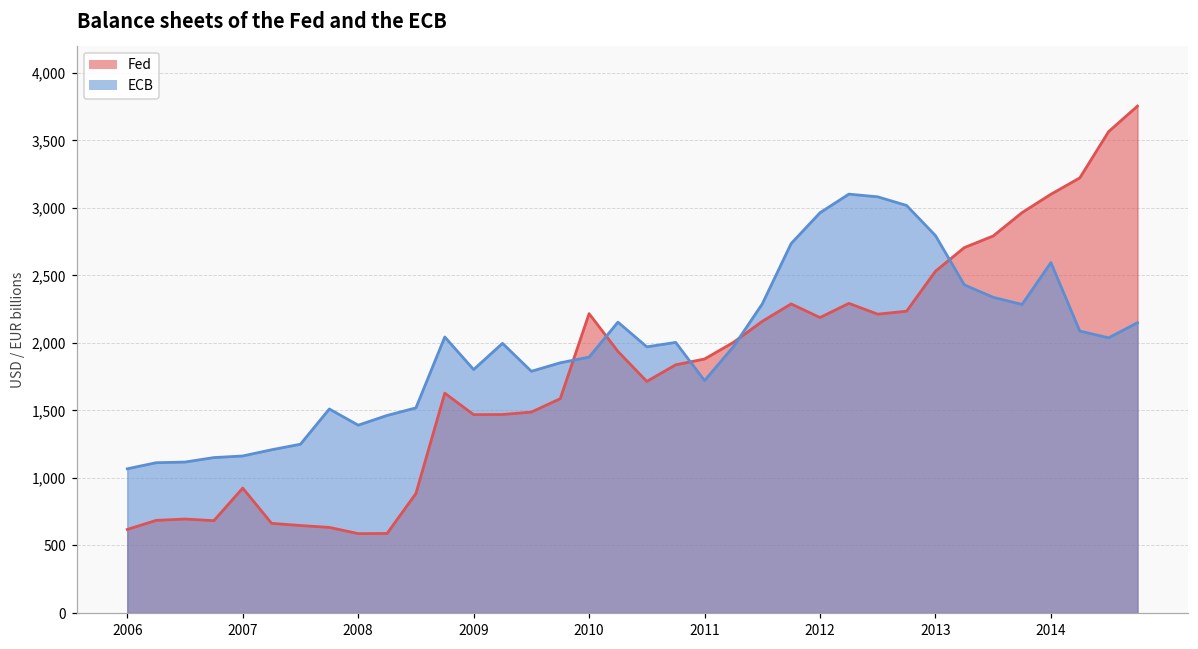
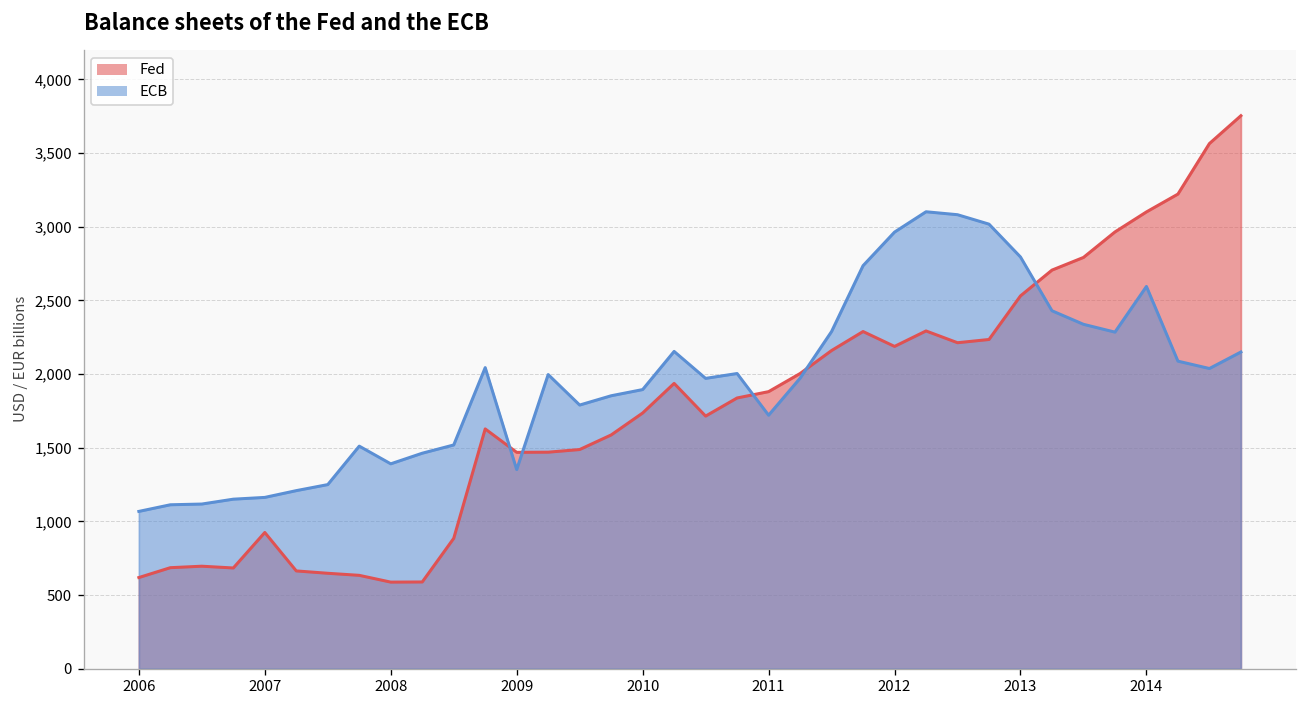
  {
    "Fed": {
      "2006": "620",
      "2007": "930",
      "2008": "590",
      "2009": "1,470",
-     "2010": "2,220",
+     "2010": "1,740",
      "2011": "1,880",
      "2012": "2,190",
      "2013": "2,530",
      "2014": "3,100"
    },
    "ECB": {
      "2006": "1,070",
      "2007": "1,160",
      "2008": "1,390",
-     "2009": "1,800",
+     "2009": "1,350",
      "2010": "1,900",
      "2011": "1,720",
      "2012": "2,960",
      "2013": "2,800",
      "2014": "2,600"
    }
  }
